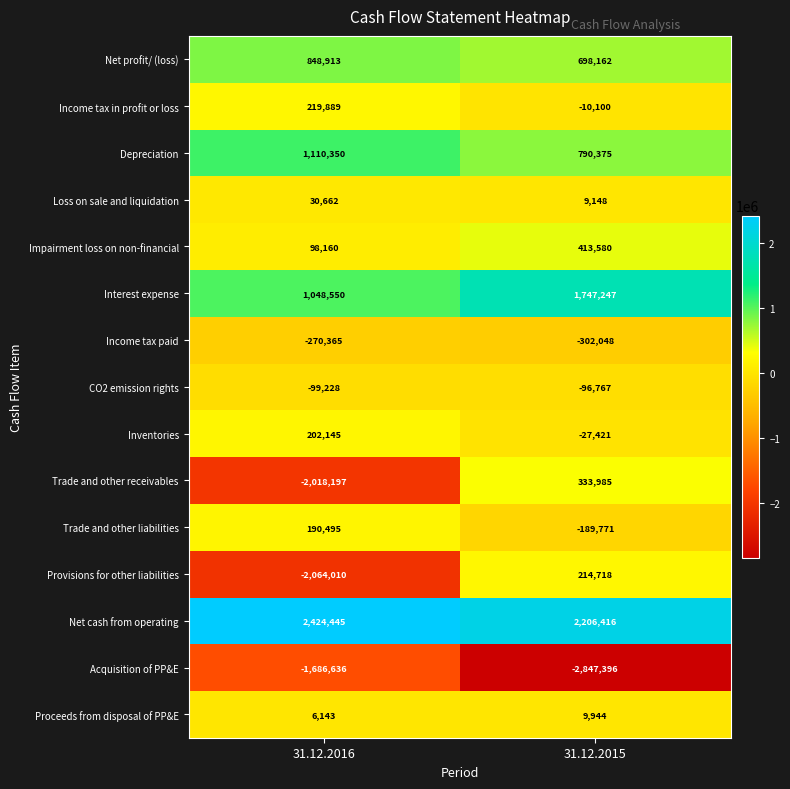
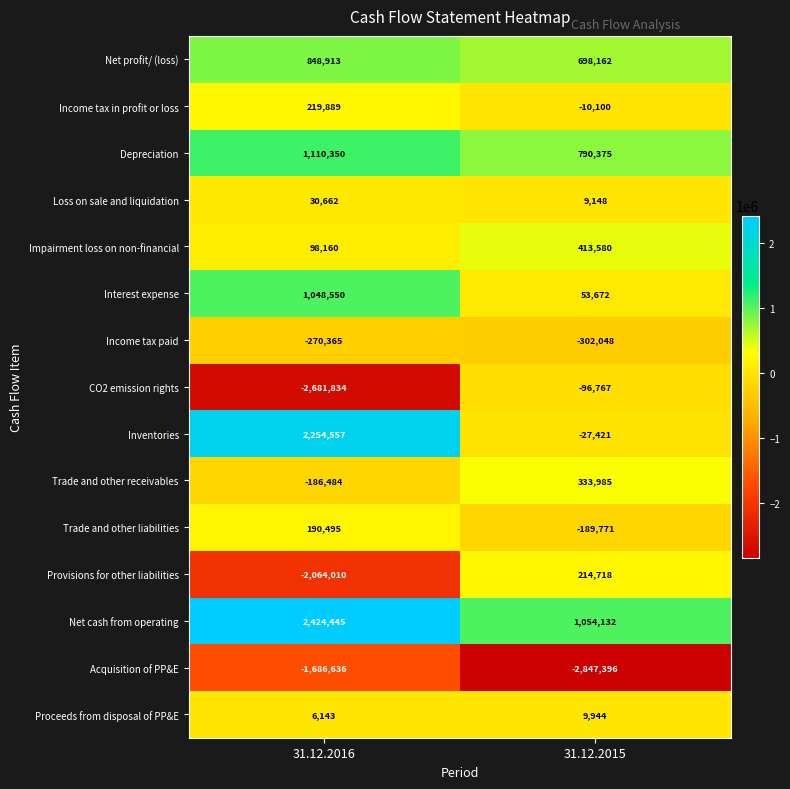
  {
    "Net profit/ (loss)": {
      "31.12.2016": "848,913",
      "31.12.2015": "698,162"
    },
    "Income tax in profit or loss": {
      "31.12.2016": "219,889",
      "31.12.2015": "-10,100"
    },
    "Depreciation": {
      "31.12.2016": "1,110,350",
      "31.12.2015": "790,375"
    },
    "Loss on sale and liquidation": {
      "31.12.2016": "30,662",
      "31.12.2015": "9,148"
    },
    "Impairment loss on non-financial": {
      "31.12.2016": "98,160",
      "31.12.2015": "413,580"
    },
    "Interest expense": {
      "31.12.2016": "1,048,550",
-     "31.12.2015": "1,747,247"
+     "31.12.2015": "53,672"
    },
    "Income tax paid": {
      "31.12.2016": "-270,365",
      "31.12.2015": "-302,048"
    },
    "CO2 emission rights": {
-     "31.12.2016": "-99,228",
+     "31.12.2016": "-2,681,834",
      "31.12.2015": "-96,767"
    },
    "Inventories": {
-     "31.12.2016": "202,145",
+     "31.12.2016": "2,254,557",
      "31.12.2015": "-27,421"
    },
    "Trade and other receivables": {
-     "31.12.2016": "-2,018,197",
+     "31.12.2016": "-186,484",
      "31.12.2015": "333,985"
    },
    "Trade and other liabilities": {
      "31.12.2016": "190,495",
      "31.12.2015": "-189,771"
    },
    "Provisions for other liabilities": {
      "31.12.2016": "-2,064,010",
      "31.12.2015": "214,718"
    },
    "Net cash from operating": {
      "31.12.2016": "2,424,445",
-     "31.12.2015": "2,206,416"
+     "31.12.2015": "1,054,132"
    },
    "Acquisition of PP&E": {
      "31.12.2016": "-1,686,636",
      "31.12.2015": "-2,847,396"
    },
    "Proceeds from disposal of PP&E": {
      "31.12.2016": "6,143",
      "31.12.2015": "9,944"
    }
  }
